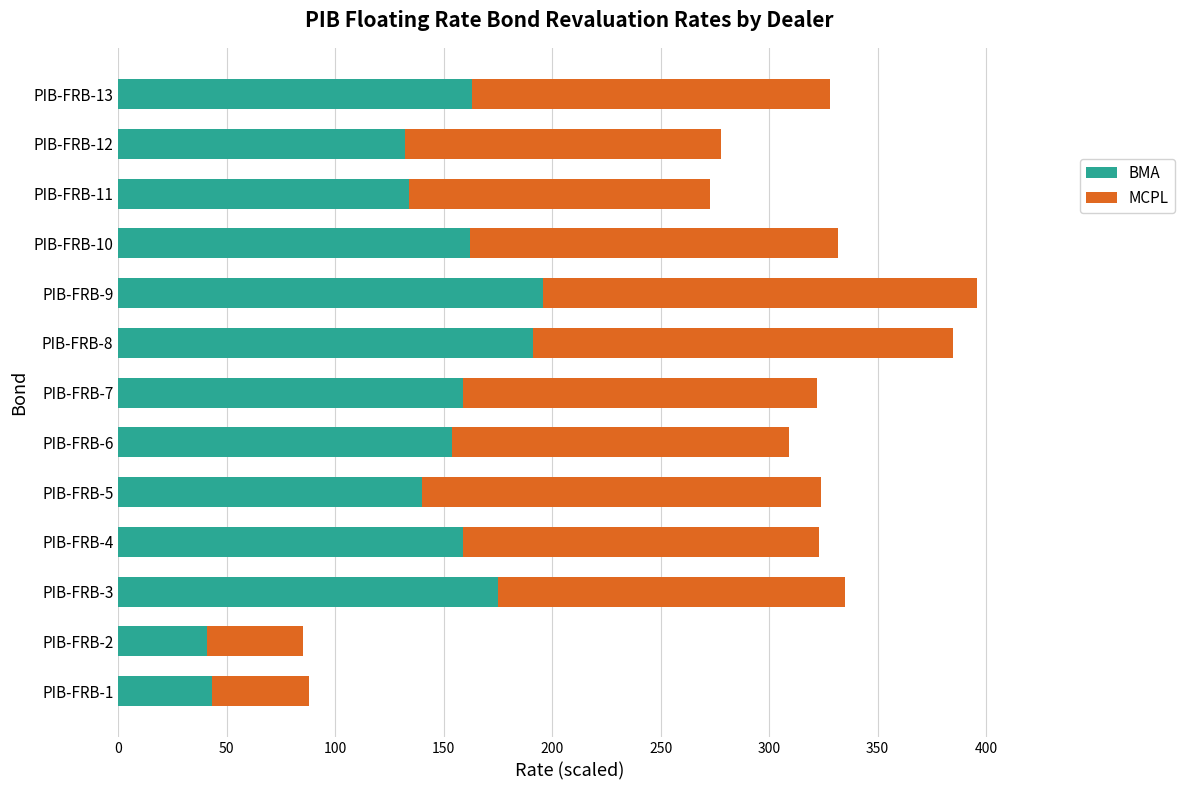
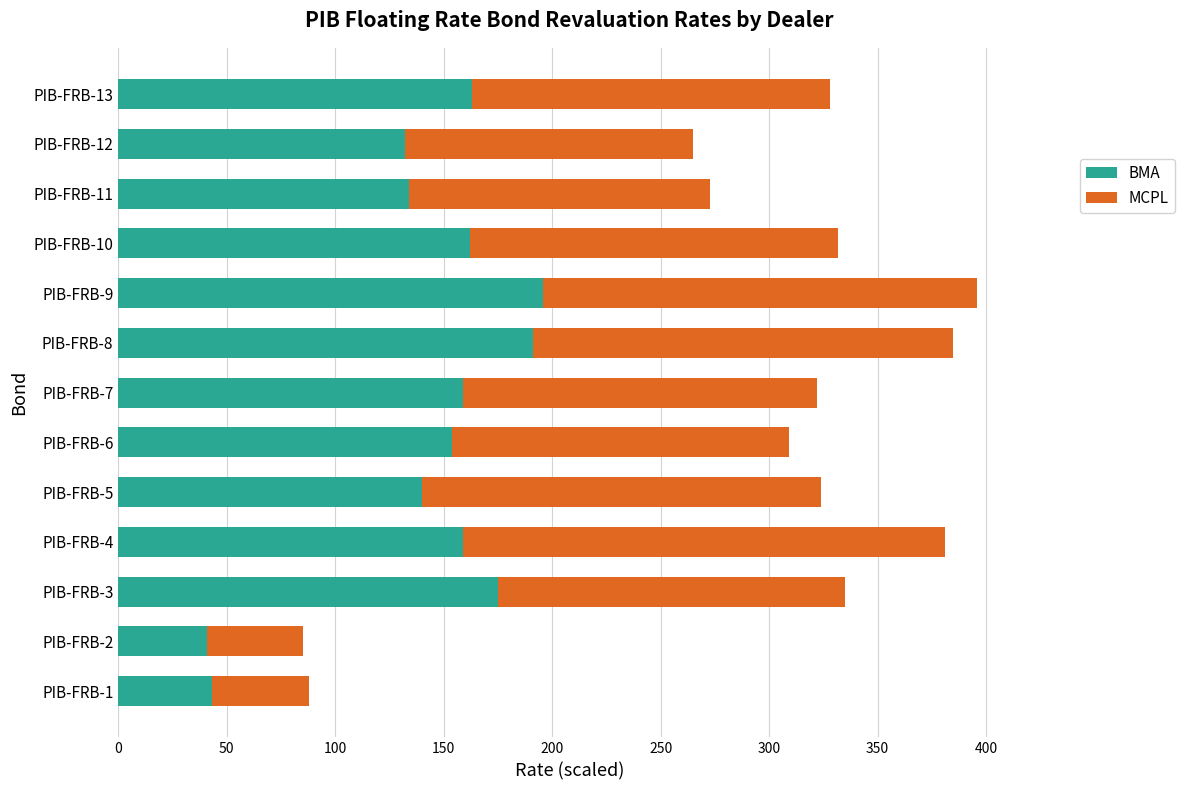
  {
    "BMA": {
      "PIB-FRB-13": 163,
      "PIB-FRB-12": 132,
      "PIB-FRB-11": 134,
      "PIB-FRB-10": 162,
      "PIB-FRB-9": 196,
      "PIB-FRB-8": 191,
      "PIB-FRB-7": 159,
      "PIB-FRB-6": 154,
      "PIB-FRB-5": 140,
      "PIB-FRB-4": 159,
      "PIB-FRB-3": 175,
      "PIB-FRB-2": 41,
      "PIB-FRB-1": 43
    },
    "MCPL": {
      "PIB-FRB-13": 165,
-     "PIB-FRB-12": 146,
+     "PIB-FRB-12": 133,
      "PIB-FRB-11": 139,
      "PIB-FRB-10": 170,
      "PIB-FRB-9": 200,
      "PIB-FRB-8": 194,
      "PIB-FRB-7": 163,
      "PIB-FRB-6": 155,
      "PIB-FRB-5": 184,
-     "PIB-FRB-4": 164,
+     "PIB-FRB-4": 222,
      "PIB-FRB-3": 160,
      "PIB-FRB-2": 44,
      "PIB-FRB-1": 45
    }
  }
